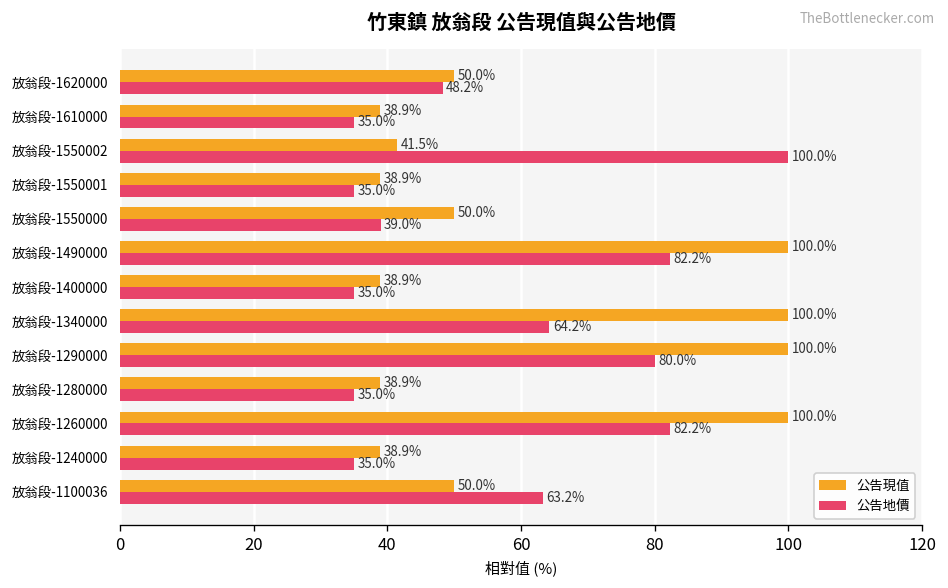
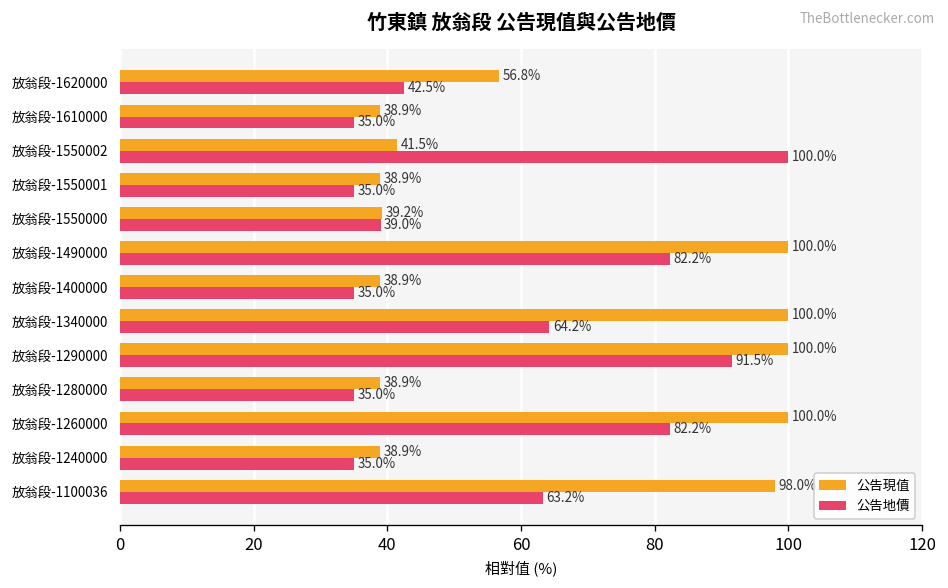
  {
    "公告現值": {
-     "放翁段-1620000": "50.0%",
+     "放翁段-1620000": "56.8%",
      "放翁段-1610000": "38.9%",
      "放翁段-1550002": "41.5%",
      "放翁段-1550001": "38.9%",
-     "放翁段-1550000": "50.0%",
+     "放翁段-1550000": "39.2%",
      "放翁段-1490000": "100.0%",
      "放翁段-1400000": "38.9%",
      "放翁段-1340000": "100.0%",
      "放翁段-1290000": "100.0%",
      "放翁段-1280000": "38.9%",
      "放翁段-1260000": "100.0%",
      "放翁段-1240000": "38.9%",
-     "放翁段-1100036": "50.0%"
+     "放翁段-1100036": "98.0%"
    },
    "公告地價": {
-     "放翁段-1620000": "48.2%",
+     "放翁段-1620000": "42.5%",
      "放翁段-1610000": "35.0%",
      "放翁段-1550002": "100.0%",
      "放翁段-1550001": "35.0%",
      "放翁段-1550000": "39.0%",
      "放翁段-1490000": "82.2%",
      "放翁段-1400000": "35.0%",
      "放翁段-1340000": "64.2%",
-     "放翁段-1290000": "80.0%",
+     "放翁段-1290000": "91.5%",
      "放翁段-1280000": "35.0%",
      "放翁段-1260000": "82.2%",
      "放翁段-1240000": "35.0%",
      "放翁段-1100036": "63.2%"
    }
  }
